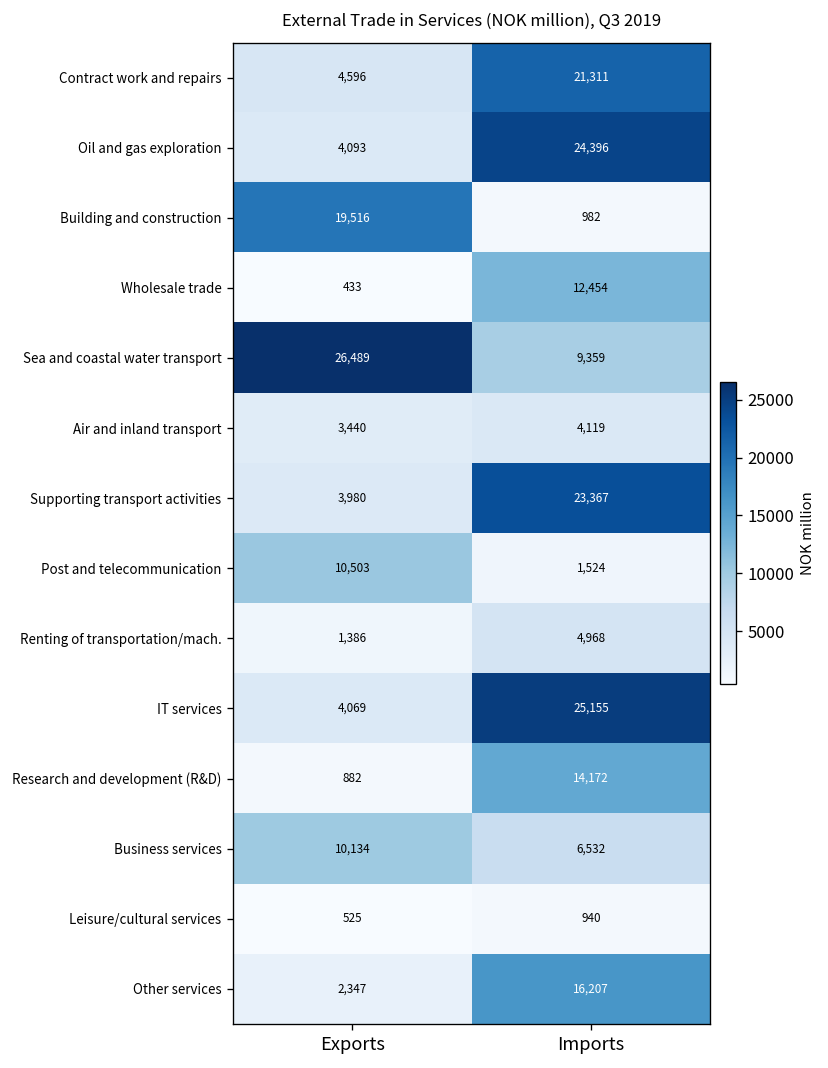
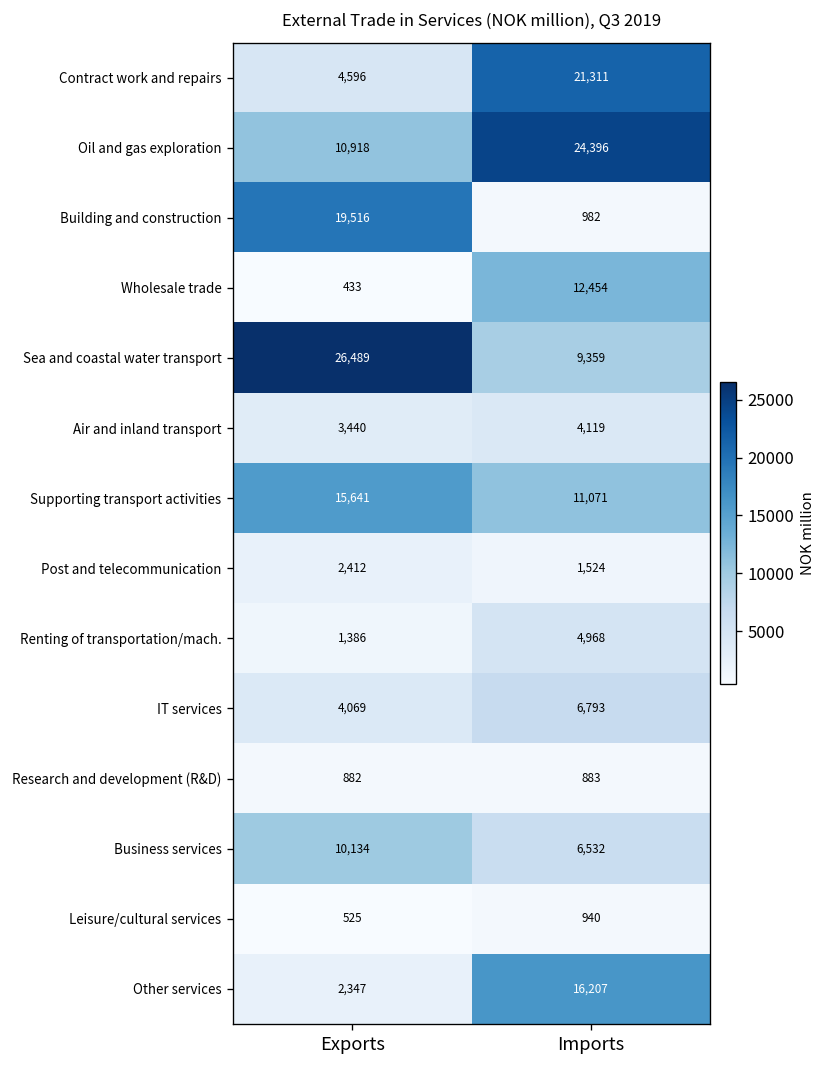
  {
    "Contract work and repairs": {
      "Exports": "4,596",
      "Imports": "21,311"
    },
    "Oil and gas exploration": {
-     "Exports": "4,093",
+     "Exports": "10,918",
      "Imports": "24,396"
    },
    "Building and construction": {
      "Exports": "19,516",
      "Imports": "982"
    },
    "Wholesale trade": {
      "Exports": "433",
      "Imports": "12,454"
    },
    "Sea and coastal water transport": {
      "Exports": "26,489",
      "Imports": "9,359"
    },
    "Air and inland transport": {
      "Exports": "3,440",
      "Imports": "4,119"
    },
    "Supporting transport activities": {
-     "Exports": "3,980",
-     "Imports": "23,367"
+     "Exports": "15,641",
+     "Imports": "11,071"
    },
    "Post and telecommunication": {
-     "Exports": "10,503",
+     "Exports": "2,412",
      "Imports": "1,524"
    },
    "Renting of transportation/mach.": {
      "Exports": "1,386",
      "Imports": "4,968"
    },
    "IT services": {
      "Exports": "4,069",
-     "Imports": "25,155"
+     "Imports": "6,793"
    },
    "Research and development (R&D)": {
      "Exports": "882",
-     "Imports": "14,172"
+     "Imports": "883"
    },
    "Business services": {
      "Exports": "10,134",
      "Imports": "6,532"
    },
    "Leisure/cultural services": {
      "Exports": "525",
      "Imports": "940"
    },
    "Other services": {
      "Exports": "2,347",
      "Imports": "16,207"
    }
  }
